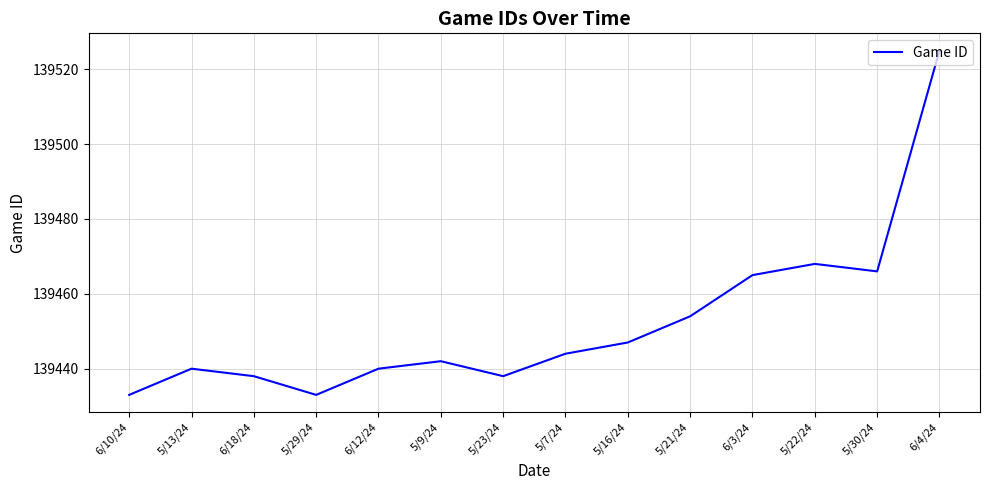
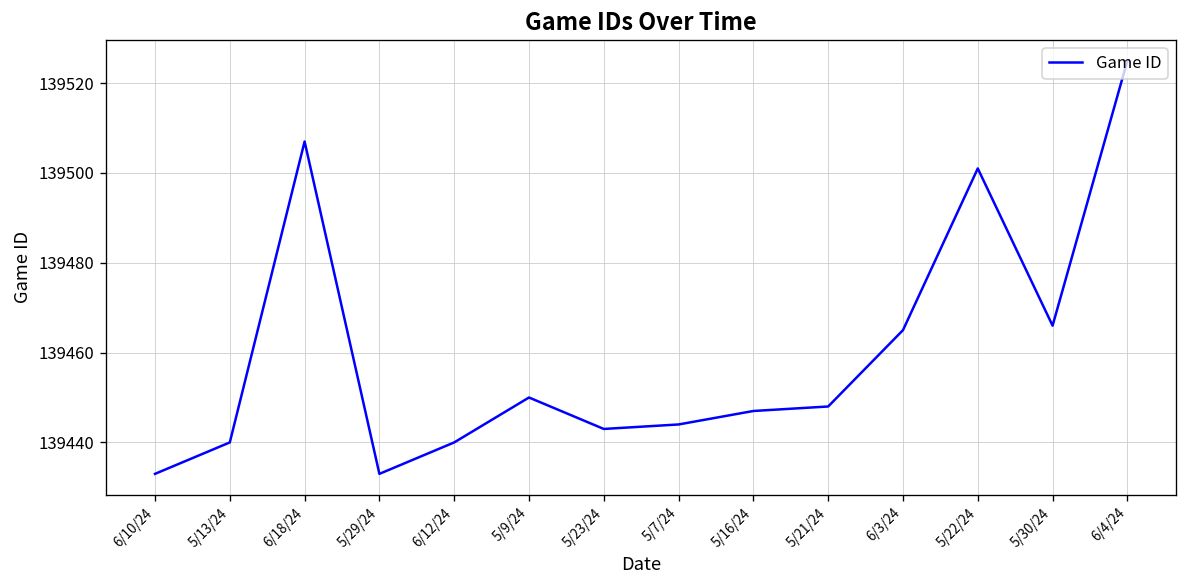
  {
    "6/10/24": 139433,
    "5/13/24": 139440,
-   "6/18/24": 139438,
+   "6/18/24": 139507,
    "5/29/24": 139433,
    "6/12/24": 139440,
-   "5/9/24": 139442,
-   "5/23/24": 139438,
+   "5/9/24": 139450,
+   "5/23/24": 139443,
    "5/7/24": 139444,
    "5/16/24": 139447,
-   "5/21/24": 139454,
+   "5/21/24": 139448,
    "6/3/24": 139465,
-   "5/22/24": 139468,
+   "5/22/24": 139501,
    "5/30/24": 139466
  }
